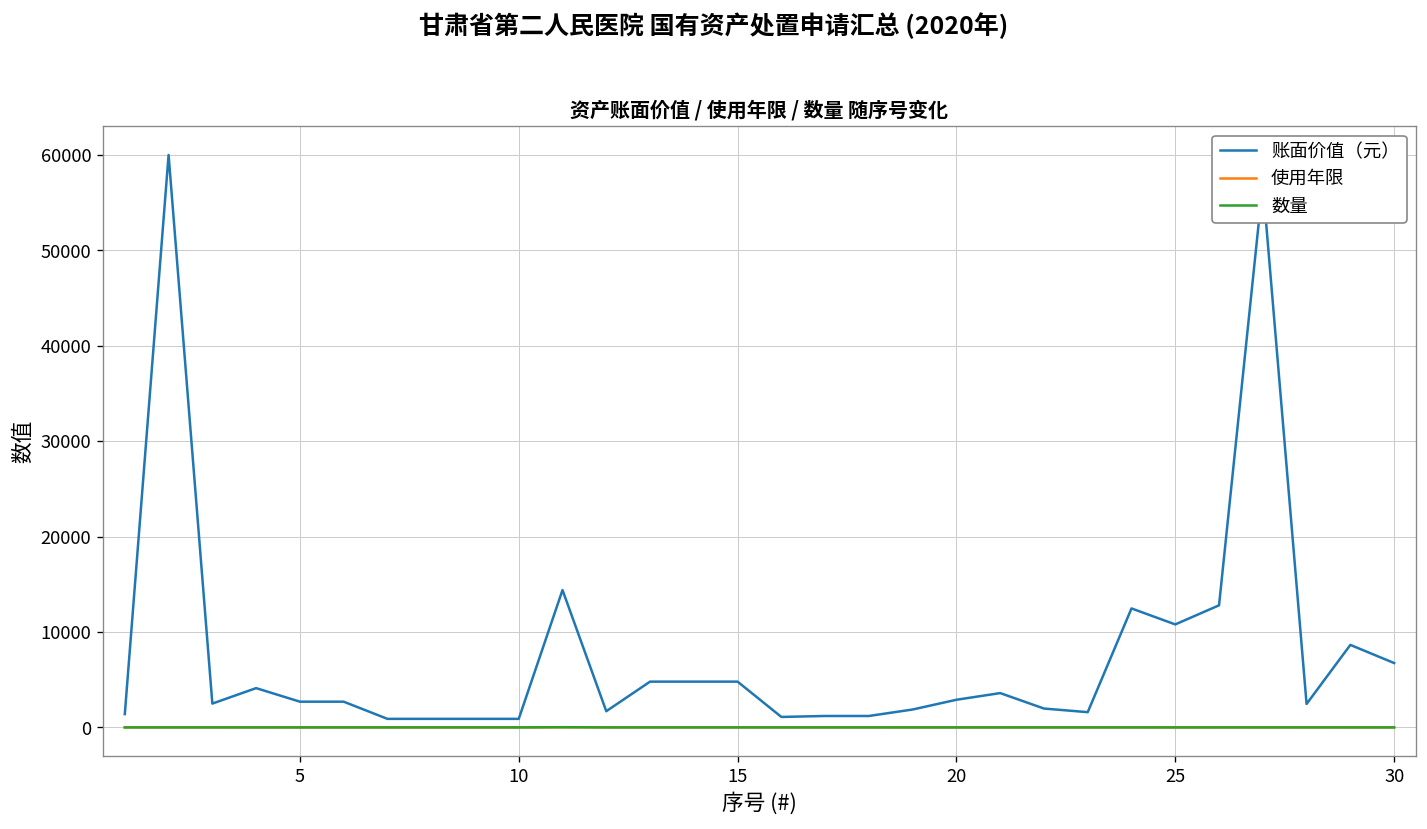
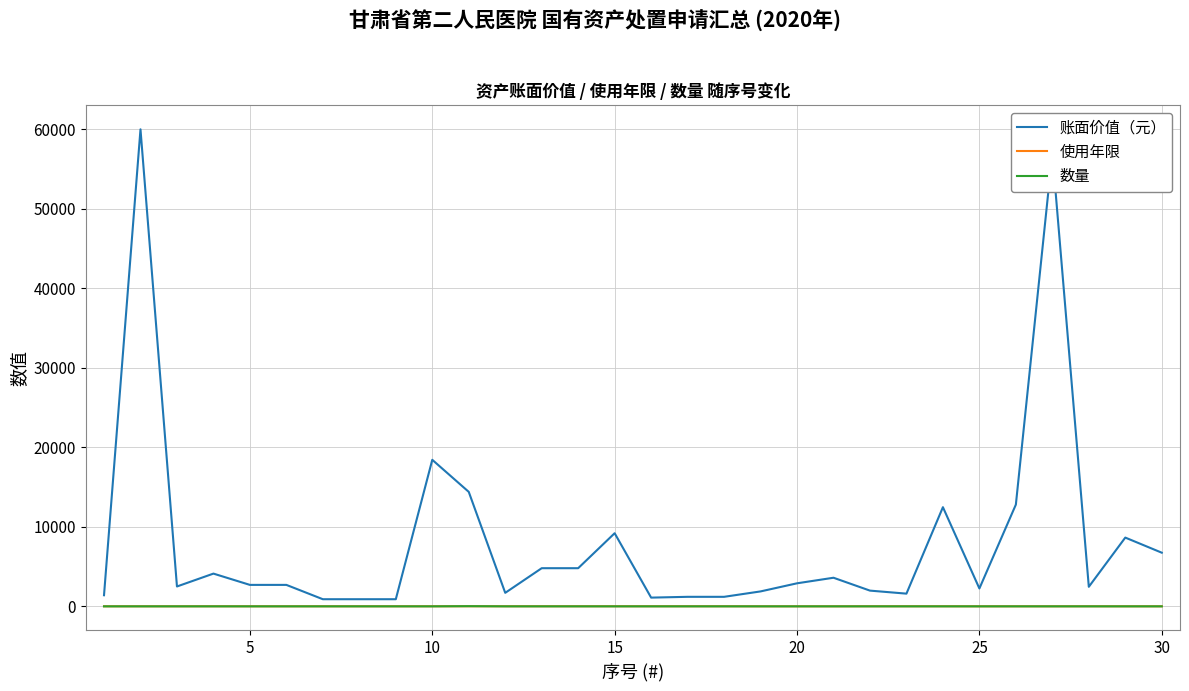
  {
    "账面价值（元）": {
      "5": 3000,
-     "10": 1000,
-     "15": 5000,
+     "10": 18000,
+     "15": 9000,
      "20": 3000,
-     "25": 11000,
+     "25": 2000,
      "30": 7000
    },
    "数量": {
      "5": 0,
      "10": 0,
      "15": 0,
      "20": 0,
      "25": 0,
      "30": 0
    }
  }
